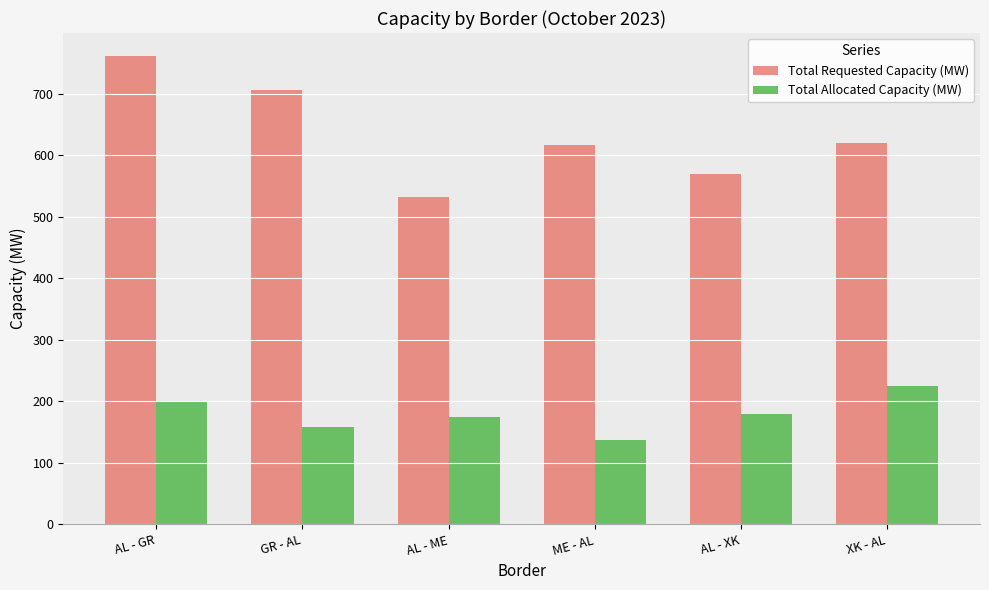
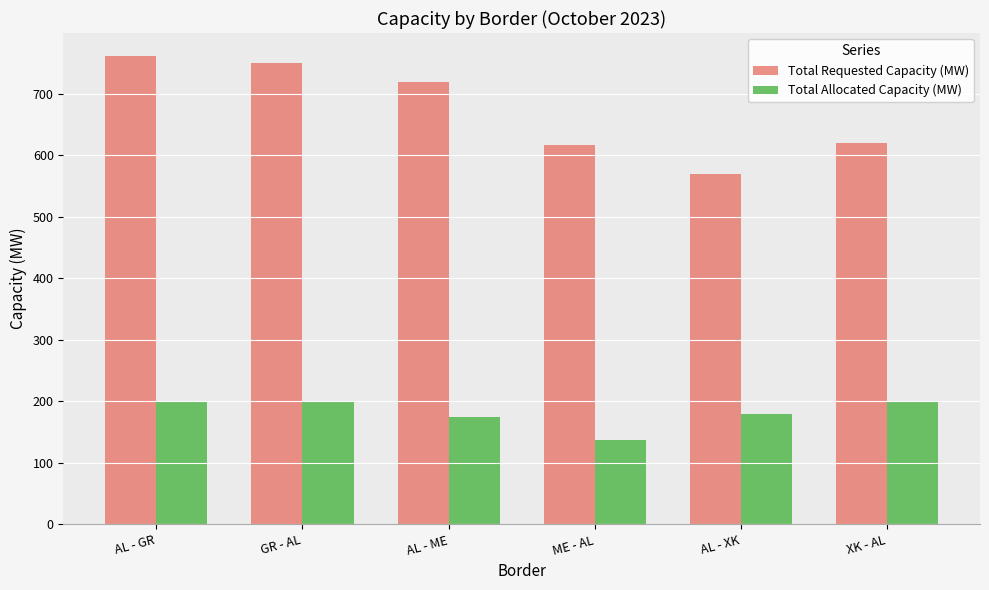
  {
    "Total Requested Capacity (MW)": {
      "AL - GR": 760,
-     "GR - AL": 710,
-     "AL - ME": 530,
+     "GR - AL": 750,
+     "AL - ME": 720,
      "ME - AL": 620,
      "AL - XK": 570,
      "XK - AL": 620
    },
    "Total Allocated Capacity (MW)": {
      "AL - GR": 200,
-     "GR - AL": 160,
+     "GR - AL": 200,
      "AL - ME": 180,
      "ME - AL": 140,
      "AL - XK": 180,
-     "XK - AL": 230
+     "XK - AL": 200
    }
  }
